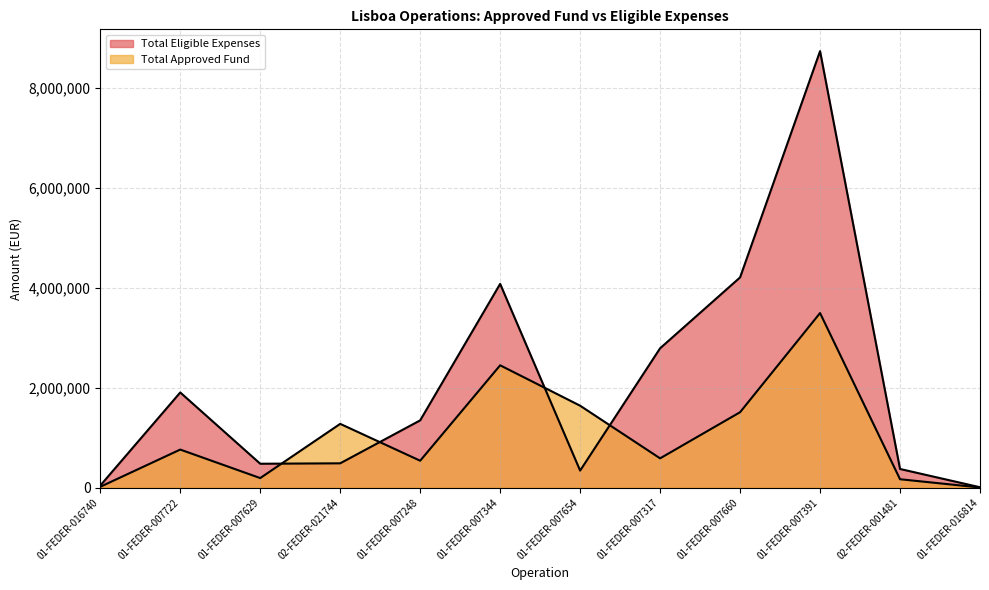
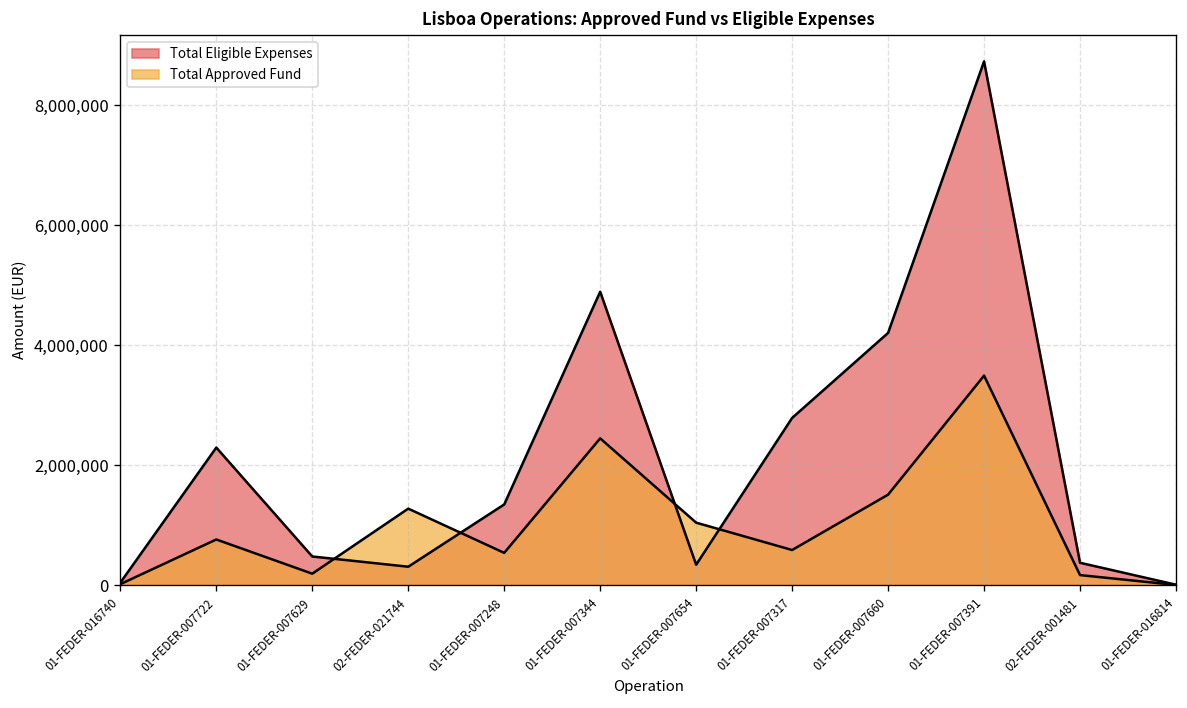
  {
    "Total Eligible Expenses": {
-     "01-FEDER-007722": "1,900,000",
+     "01-FEDER-007722": "2,300,000",
      "01-FEDER-007629": "500,000",
-     "02-FEDER-021744": "500,000",
+     "02-FEDER-021744": "300,000",
      "01-FEDER-007248": "1,300,000",
-     "01-FEDER-007344": "4,100,000",
+     "01-FEDER-007344": "4,900,000",
      "01-FEDER-007654": "300,000",
      "01-FEDER-007317": "2,800,000",
      "01-FEDER-007660": "4,200,000",
      "01-FEDER-007391": "8,700,000",
      "02-FEDER-001481": "400,000"
    },
    "Total Approved Fund": {
      "01-FEDER-007722": "800,000",
      "01-FEDER-007629": "200,000",
      "02-FEDER-021744": "1,300,000",
      "01-FEDER-007248": "500,000",
      "01-FEDER-007344": "2,400,000",
-     "01-FEDER-007654": "1,600,000",
+     "01-FEDER-007654": "1,000,000",
      "01-FEDER-007317": "600,000",
      "01-FEDER-007660": "1,500,000",
      "01-FEDER-007391": "3,500,000",
      "02-FEDER-001481": "200,000"
    }
  }
